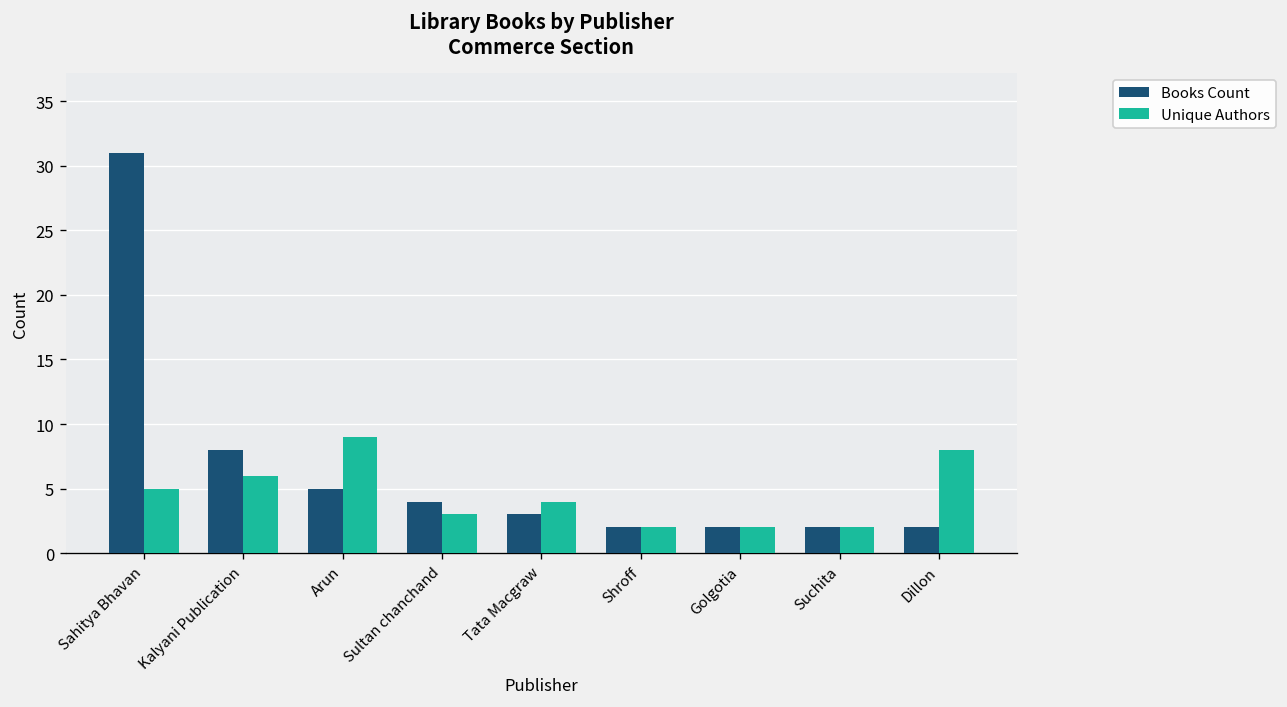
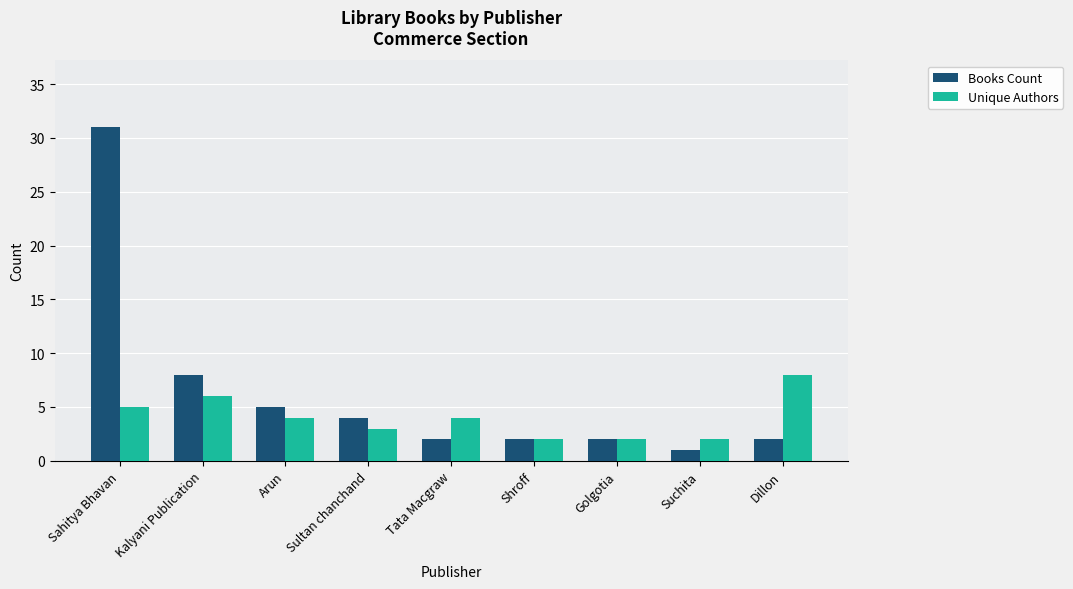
  {
    "Books Count": {
      "Sahitya Bhavan": 31,
      "Kalyani Publication": 8,
      "Arun": 5,
      "Sultan chanchand": 4,
-     "Tata Macgraw": 3,
+     "Tata Macgraw": 2,
      "Shroff": 2,
      "Golgotia": 2,
-     "Suchita": 2,
+     "Suchita": 1,
      "Dillon": 2
    },
    "Unique Authors": {
      "Sahitya Bhavan": 5,
      "Kalyani Publication": 6,
-     "Arun": 9,
+     "Arun": 4,
      "Sultan chanchand": 3,
      "Tata Macgraw": 4,
      "Shroff": 2,
      "Golgotia": 2,
      "Suchita": 2,
      "Dillon": 8
    }
  }
